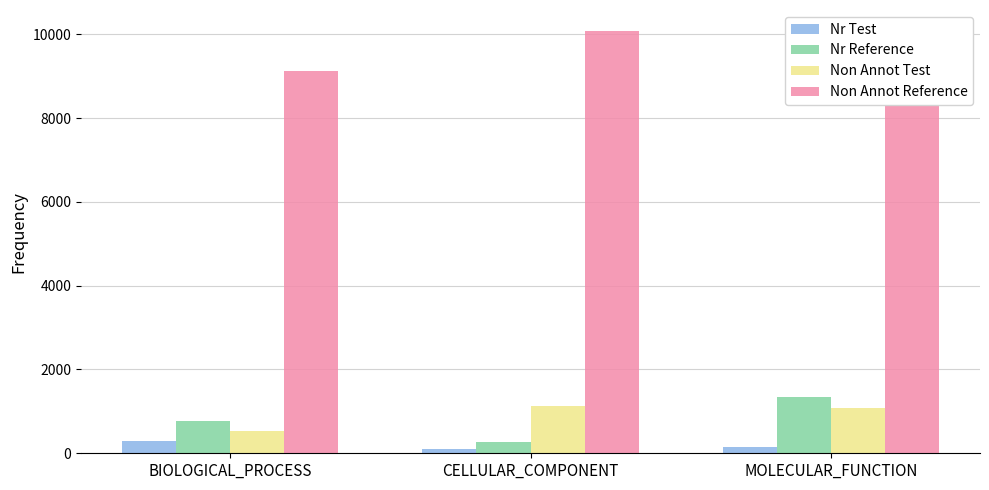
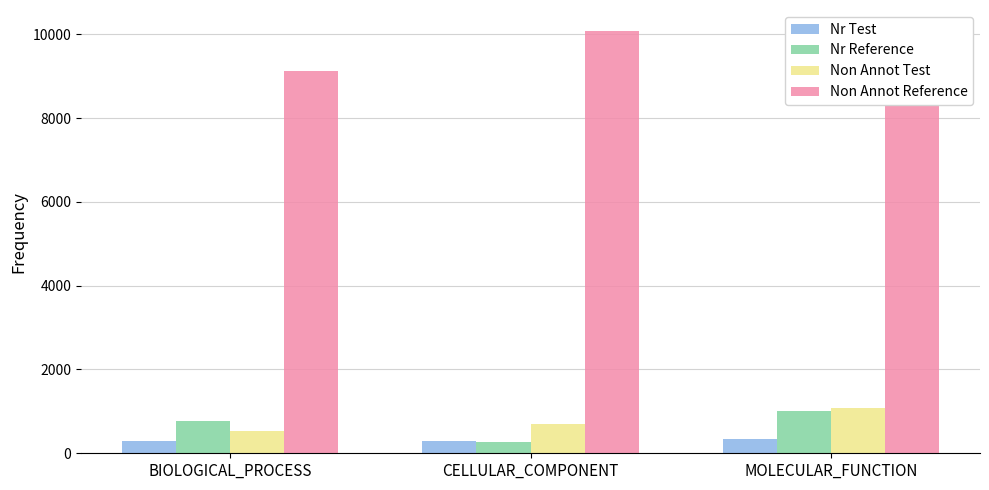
  {
    "Nr Test": {
      "BIOLOGICAL_PROCESS": 300,
-     "CELLULAR_COMPONENT": 100,
-     "MOLECULAR_FUNCTION": 200
+     "CELLULAR_COMPONENT": 300,
+     "MOLECULAR_FUNCTION": 300
    },
    "Nr Reference": {
      "BIOLOGICAL_PROCESS": 800,
      "CELLULAR_COMPONENT": 300,
-     "MOLECULAR_FUNCTION": 1400
+     "MOLECULAR_FUNCTION": 1000
    },
    "Non Annot Test": {
      "BIOLOGICAL_PROCESS": 500,
-     "CELLULAR_COMPONENT": 1100,
+     "CELLULAR_COMPONENT": 700,
      "MOLECULAR_FUNCTION": 1100
    },
    "Non Annot Reference": {
      "BIOLOGICAL_PROCESS": 9100,
      "CELLULAR_COMPONENT": 10100
    }
  }
